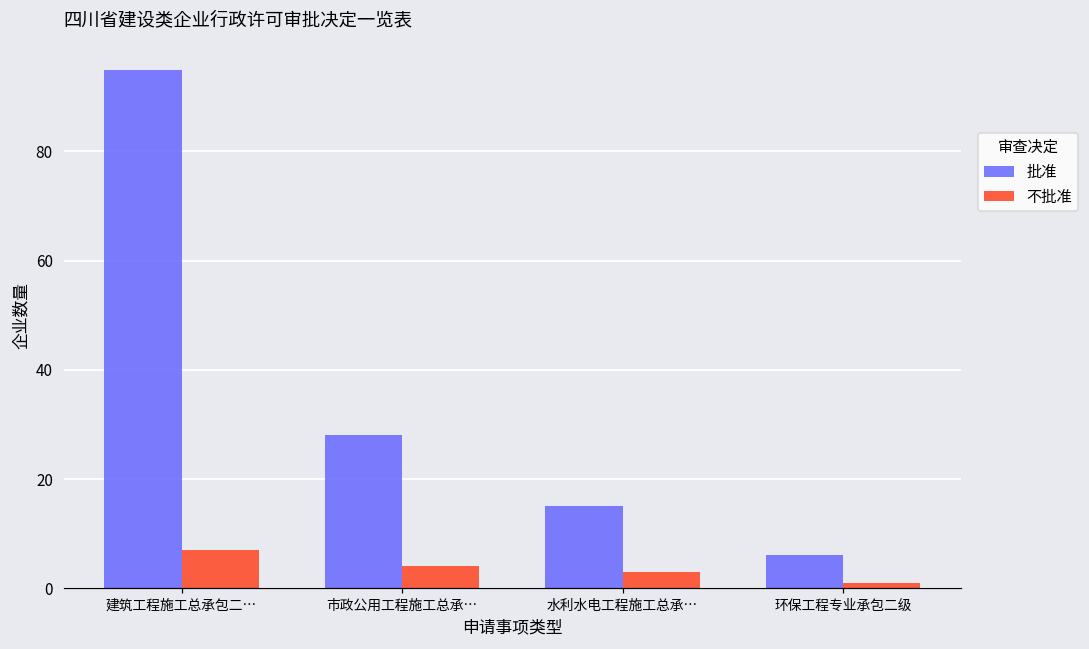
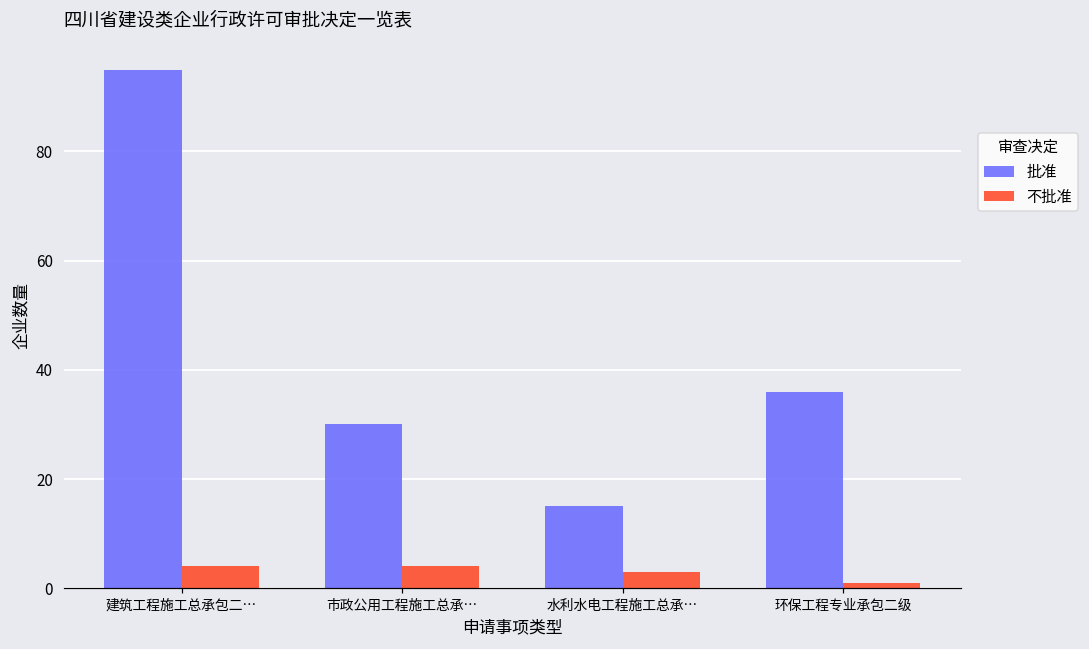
  {
    "批准": {
      "建筑工程施工总承包二…": 95,
-     "市政公用工程施工总承…": 28,
+     "市政公用工程施工总承…": 30,
      "水利水电工程施工总承…": 15,
-     "环保工程专业承包二级": 6
+     "环保工程专业承包二级": 36
    },
    "不批准": {
-     "建筑工程施工总承包二…": 7,
+     "建筑工程施工总承包二…": 4,
      "市政公用工程施工总承…": 4,
      "水利水电工程施工总承…": 3,
      "环保工程专业承包二级": 1
    }
  }
